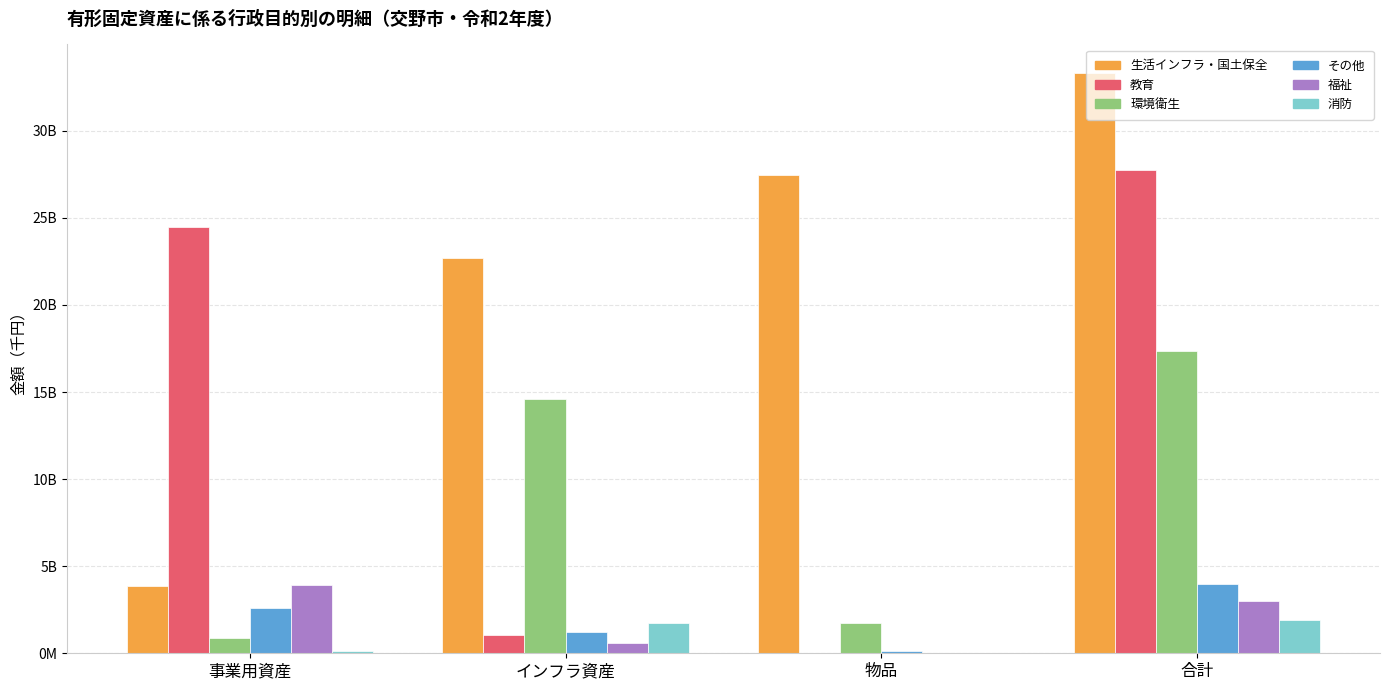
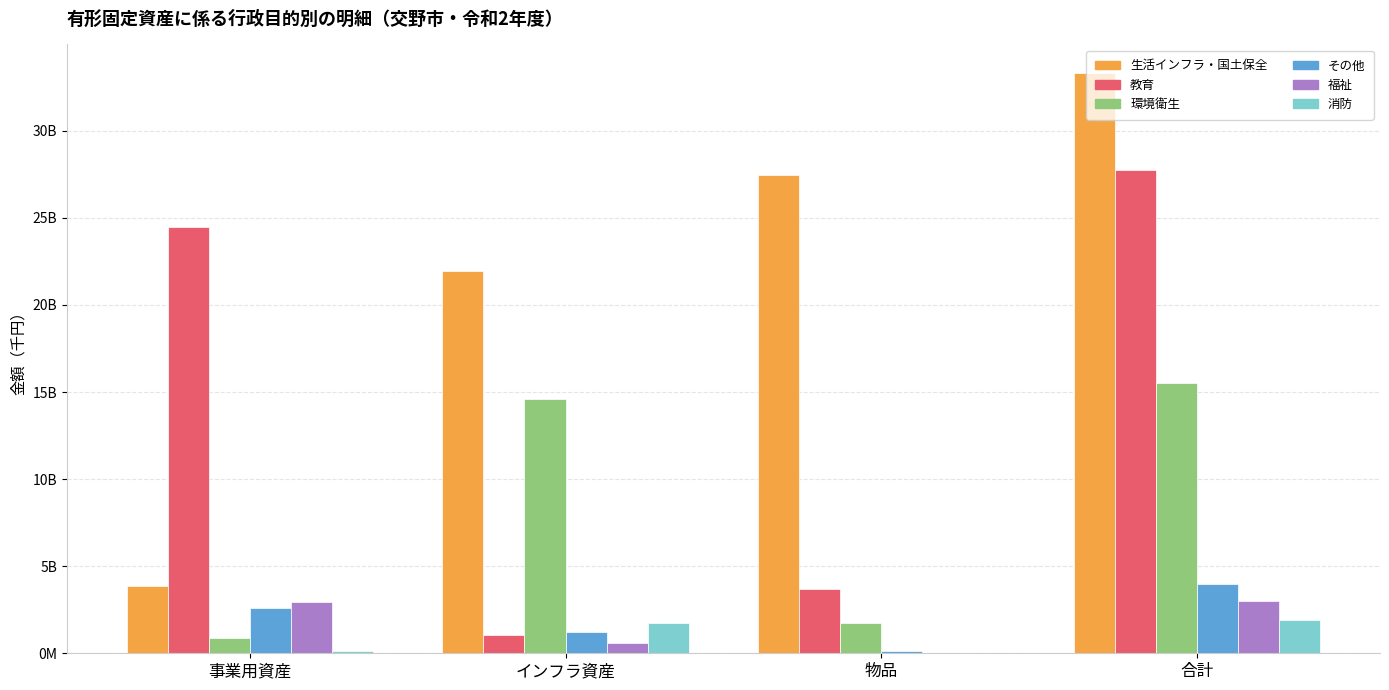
  {
    "生活インフラ・国土保全": {
      "事業用資産": 3900000000,
-     "インフラ資産": 22700000000,
+     "インフラ資産": 22000000000,
      "物品": 27500000000
    },
    "教育": {
      "事業用資産": 24500000000,
      "インフラ資産": 1000000000,
-     "物品": 0,
+     "物品": 3700000000,
      "合計": 27700000000
    },
    "環境衛生": {
      "事業用資産": 900000000,
      "インフラ資産": 14600000000,
      "物品": 1700000000,
-     "合計": 17400000000
+     "合計": 15500000000
    },
    "福祉": {
-     "事業用資産": 3900000000,
+     "事業用資産": 2900000000,
      "インフラ資産": 600000000,
      "合計": 3000000000
    }
  }
